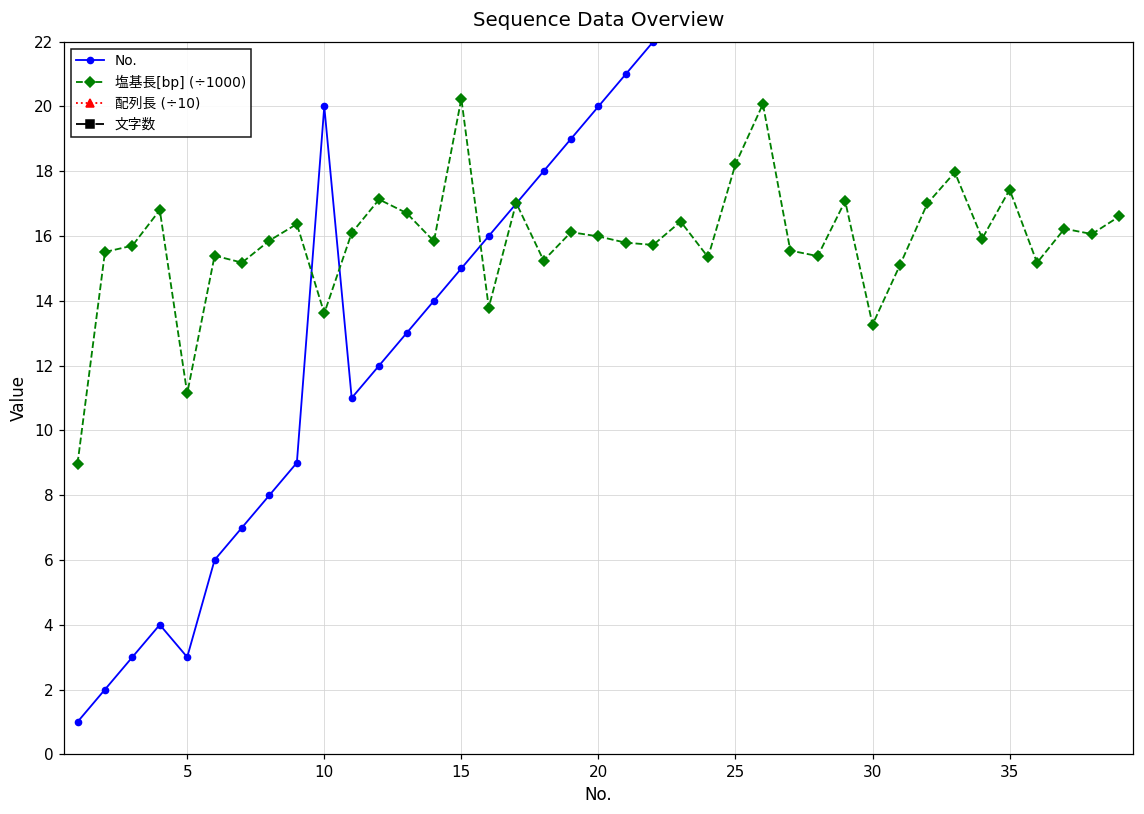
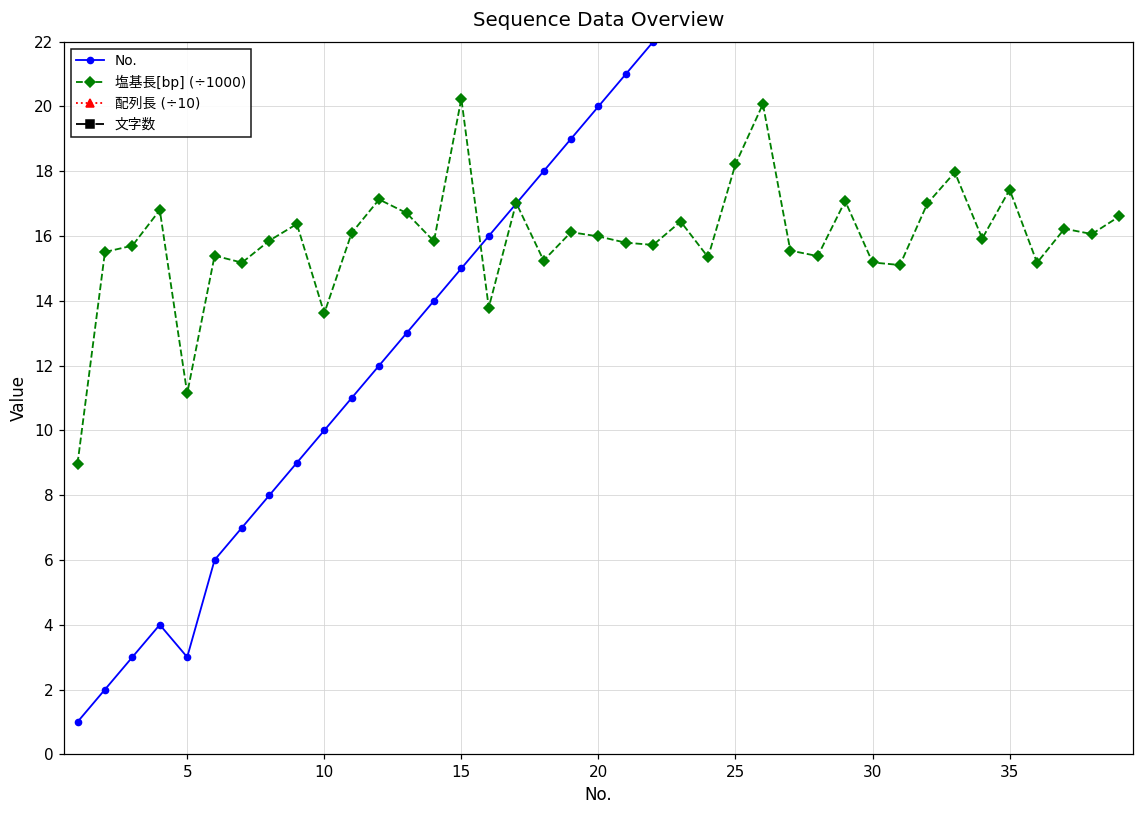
  {
    "No.": {
      "5": 3,
-     "10": 20,
+     "10": 10,
      "15": 15,
      "20": 20
    },
    "塩基長[bp] (÷1000)": {
      "5": 11.1,
      "10": 13.6,
      "15": 20.2,
      "20": 16.0,
      "25": 18.2,
-     "30": 13.3,
+     "30": 15.2,
      "35": 17.4
    }
  }
